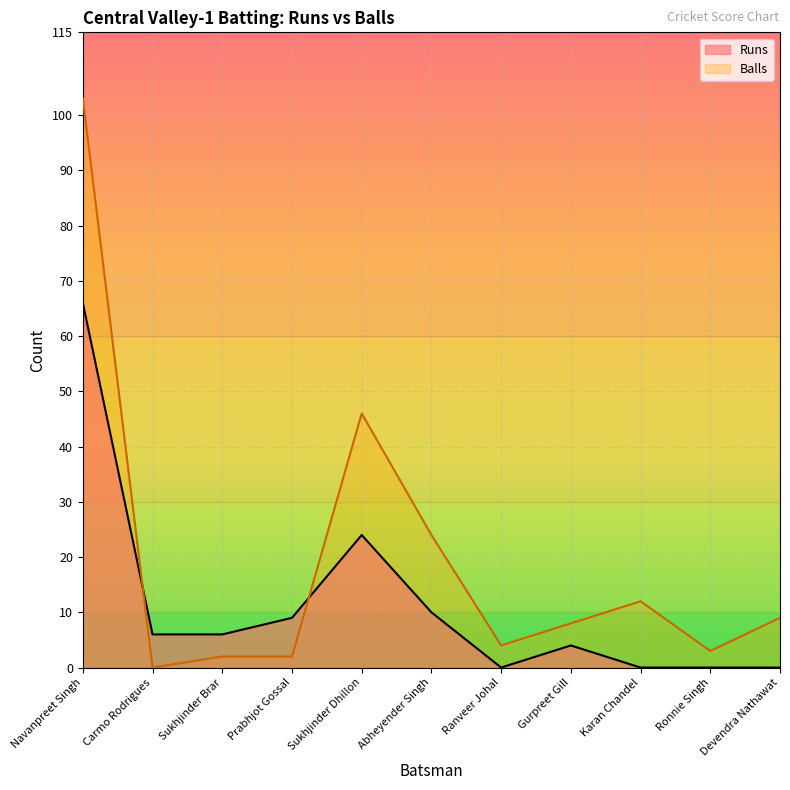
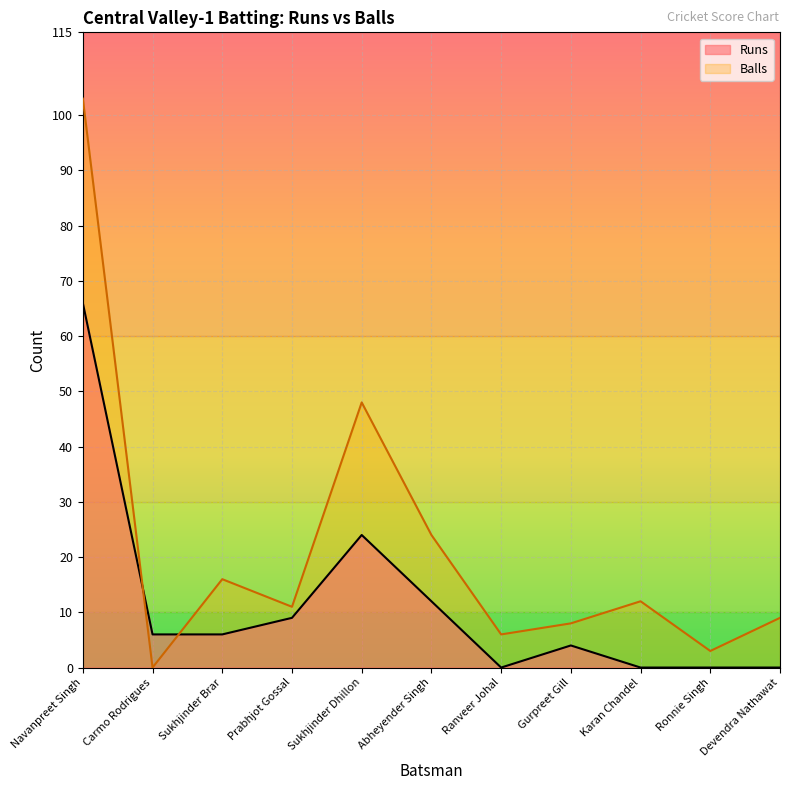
  {
    "Runs": {
      "Navanpreet Singh": 66,
      "Carmo Rodrigues": 6,
      "Sukhjinder Brar": 6,
      "Prabhjot Gossal": 9,
      "Sukhjinder Dhillon": 24,
-     "Abheyender Singh": 10,
+     "Abheyender Singh": 12,
      "Ranveer Johal": 0,
      "Gurpreet Gill": 4,
      "Karan Chandel": 0,
      "Ronnie Singh": 0,
      "Devendra Nathawat": 0
    },
    "Balls": {
      "Navanpreet Singh": 103,
      "Carmo Rodrigues": 0,
-     "Sukhjinder Brar": 2,
-     "Prabhjot Gossal": 2,
-     "Sukhjinder Dhillon": 46,
+     "Sukhjinder Brar": 16,
+     "Prabhjot Gossal": 11,
+     "Sukhjinder Dhillon": 48,
      "Abheyender Singh": 24,
-     "Ranveer Johal": 4,
+     "Ranveer Johal": 6,
      "Gurpreet Gill": 8,
      "Karan Chandel": 12,
      "Ronnie Singh": 3,
      "Devendra Nathawat": 9
    }
  }
